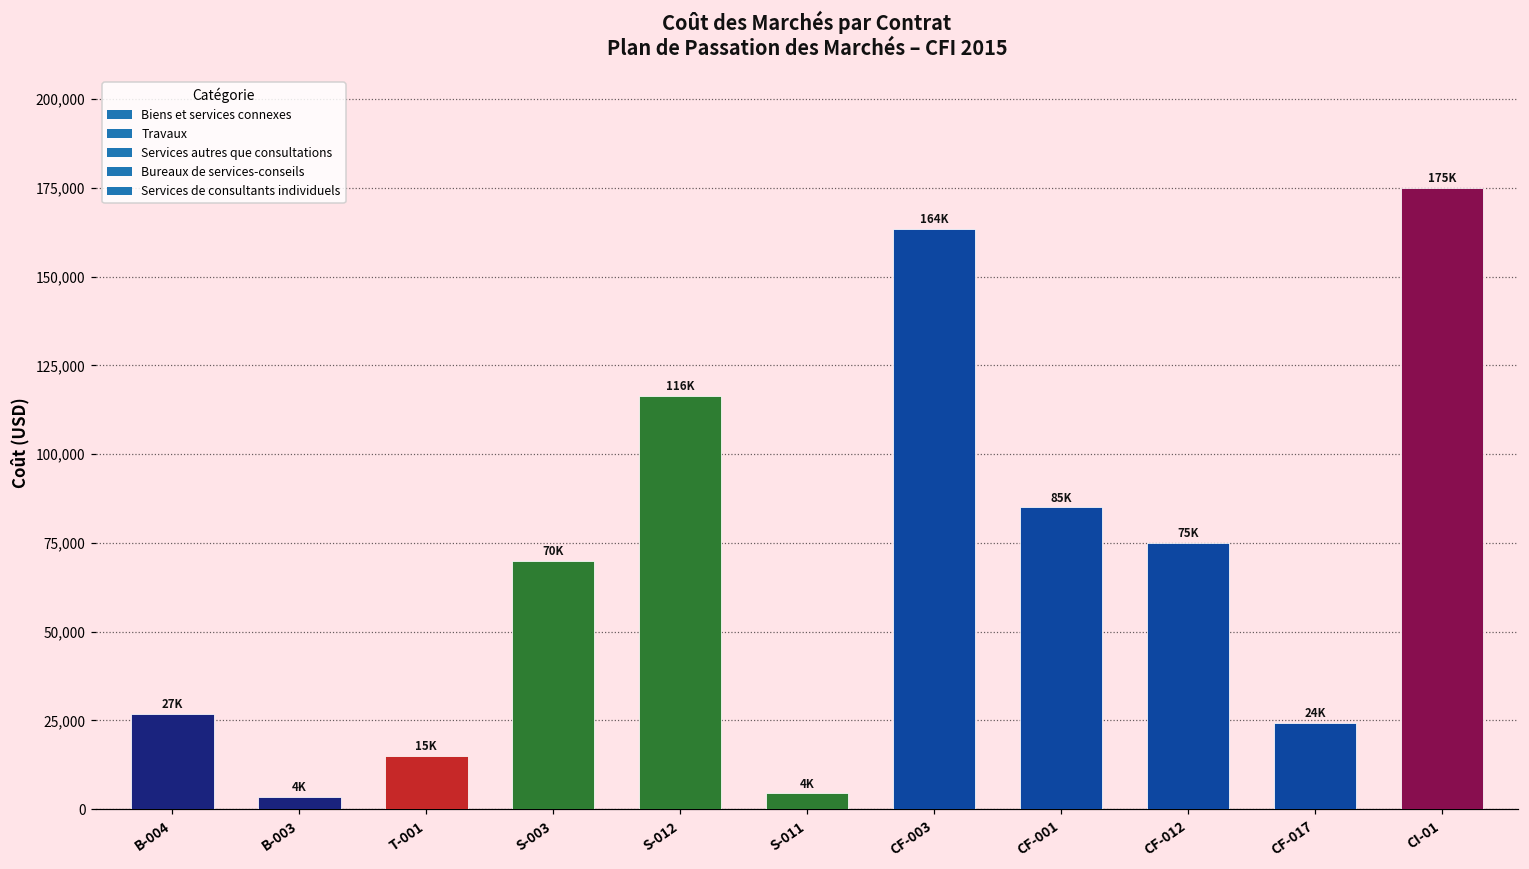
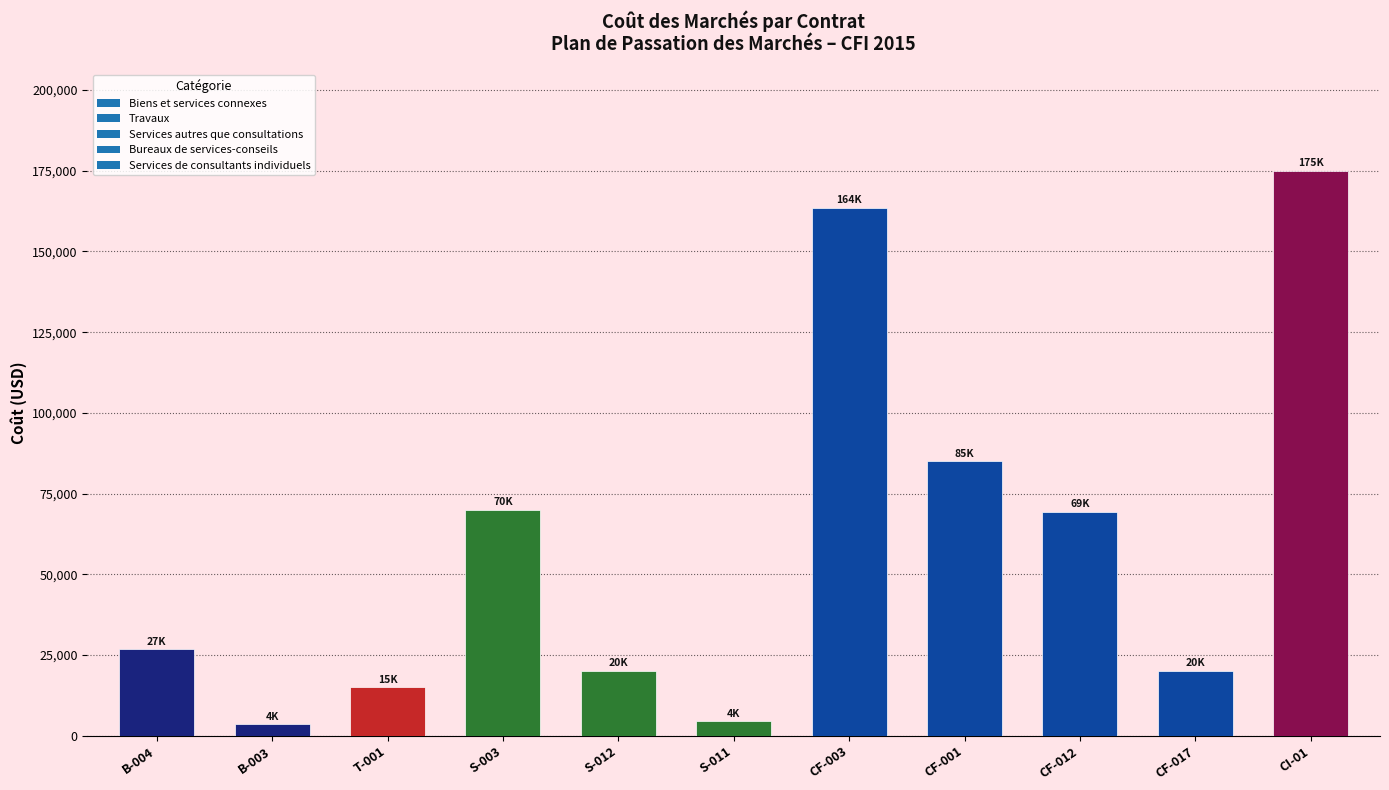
  {
    "B-004": "27K",
    "B-003": "4K",
    "T-001": "15K",
    "S-003": "70K",
-   "S-012": "116K",
+   "S-012": "20K",
    "S-011": "4K",
    "CF-003": "164K",
    "CF-001": "85K",
-   "CF-012": "75K",
-   "CF-017": "24K",
+   "CF-012": "69K",
+   "CF-017": "20K",
    "CI-01": "175K"
  }
